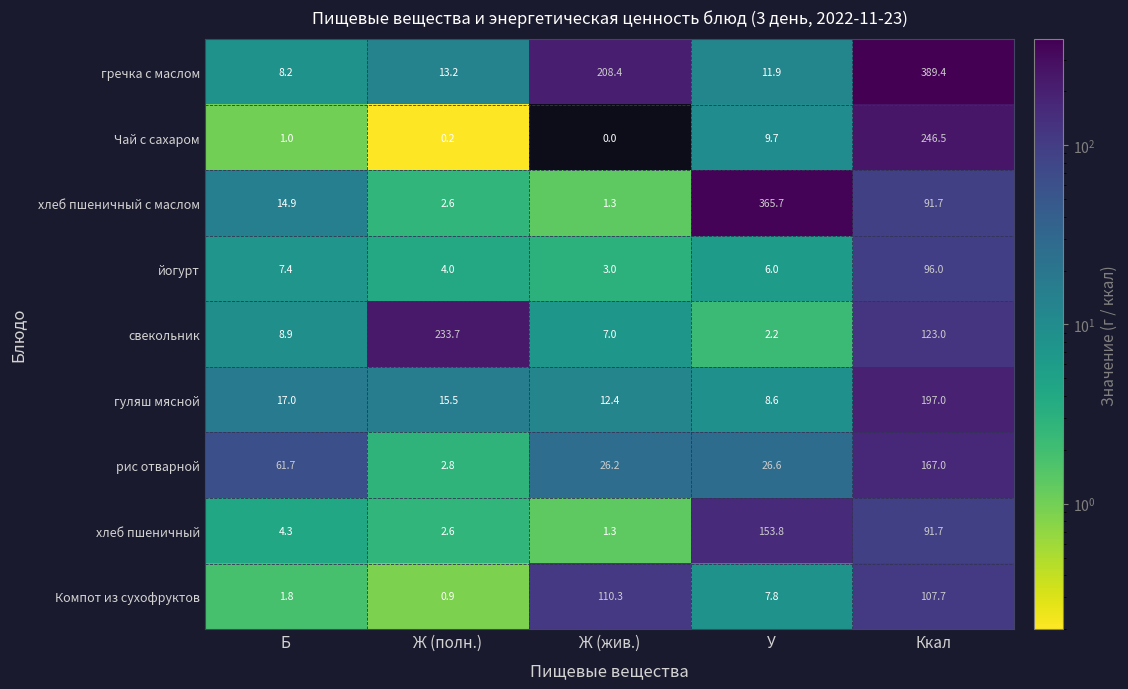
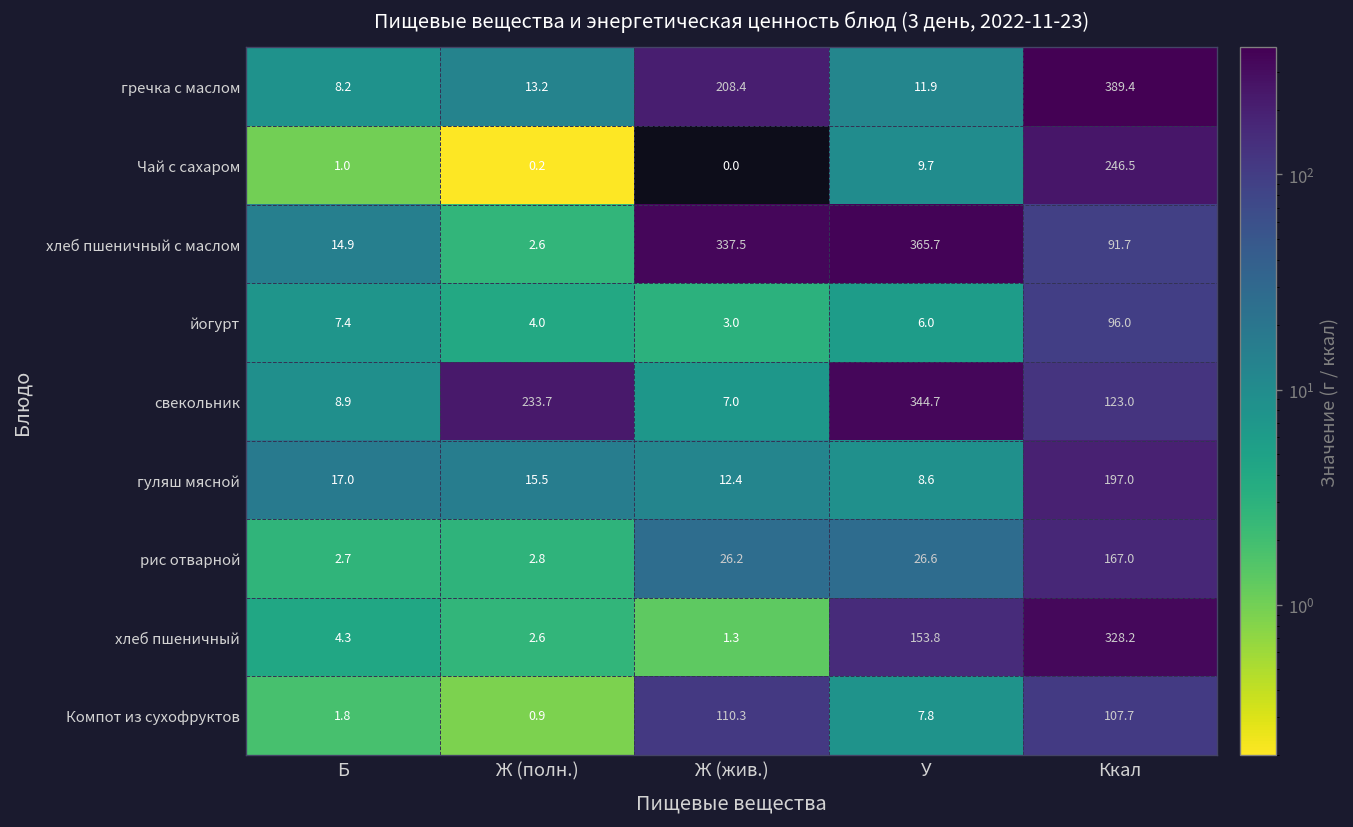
  {
    "гречка с маслом": {
      "Б": 8.2,
      "Ж (полн.)": 13.2,
      "Ж (жив.)": 208.4,
      "У": 11.9,
      "Ккал": 389.4
    },
    "Чай с сахаром": {
      "Б": 1.0,
      "Ж (полн.)": 0.2,
      "Ж (жив.)": 0.0,
      "У": 9.7,
      "Ккал": 246.5
    },
    "хлеб пшеничный с маслом": {
      "Б": 14.9,
      "Ж (полн.)": 2.6,
-     "Ж (жив.)": 1.3,
+     "Ж (жив.)": 337.5,
      "У": 365.7,
      "Ккал": 91.7
    },
    "йогурт": {
      "Б": 7.4,
      "Ж (полн.)": 4.0,
      "Ж (жив.)": 3.0,
      "У": 6.0,
      "Ккал": 96.0
    },
    "свекольник": {
      "Б": 8.9,
      "Ж (полн.)": 233.7,
      "Ж (жив.)": 7.0,
-     "У": 2.2,
+     "У": 344.7,
      "Ккал": 123.0
    },
    "гуляш мясной": {
      "Б": 17.0,
      "Ж (полн.)": 15.5,
      "Ж (жив.)": 12.4,
      "У": 8.6,
      "Ккал": 197.0
    },
    "рис отварной": {
-     "Б": 61.7,
+     "Б": 2.7,
      "Ж (полн.)": 2.8,
      "Ж (жив.)": 26.2,
      "У": 26.6,
      "Ккал": 167.0
    },
    "хлеб пшеничный": {
      "Б": 4.3,
      "Ж (полн.)": 2.6,
      "Ж (жив.)": 1.3,
      "У": 153.8,
-     "Ккал": 91.7
+     "Ккал": 328.2
    },
    "Компот из сухофруктов": {
      "Б": 1.8,
      "Ж (полн.)": 0.9,
      "Ж (жив.)": 110.3,
      "У": 7.8,
      "Ккал": 107.7
    }
  }
